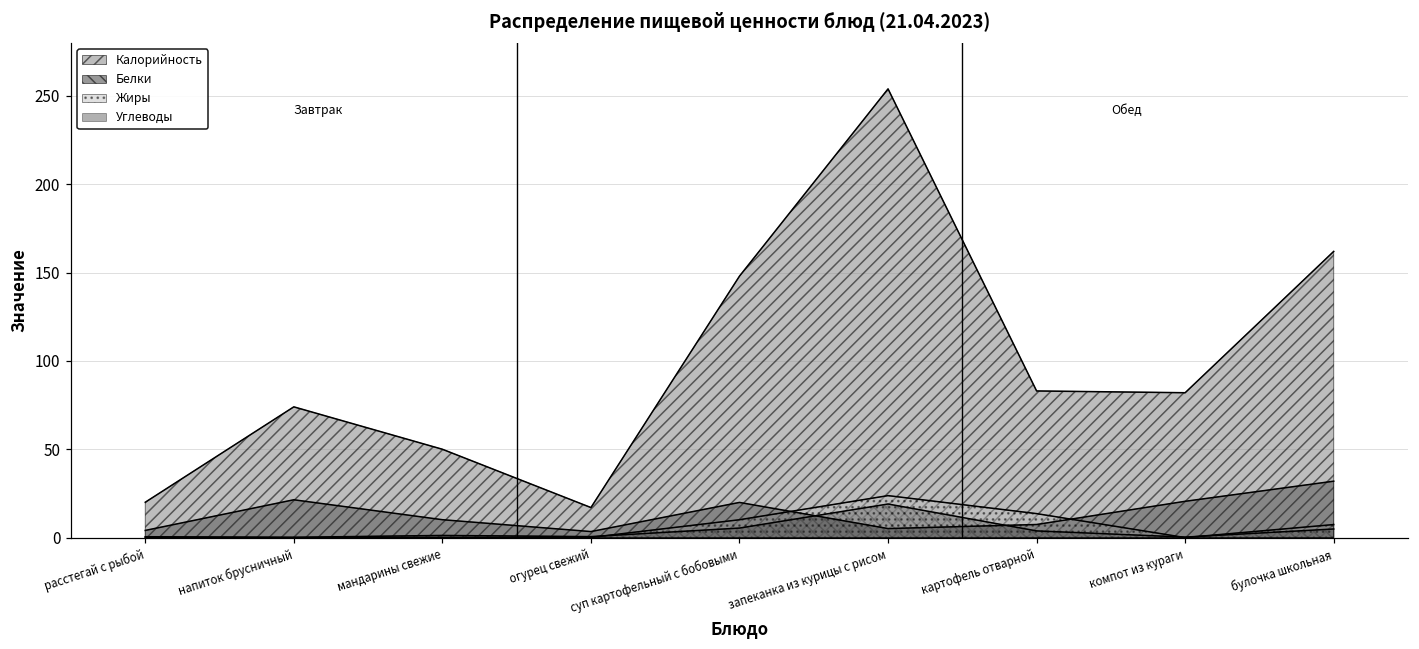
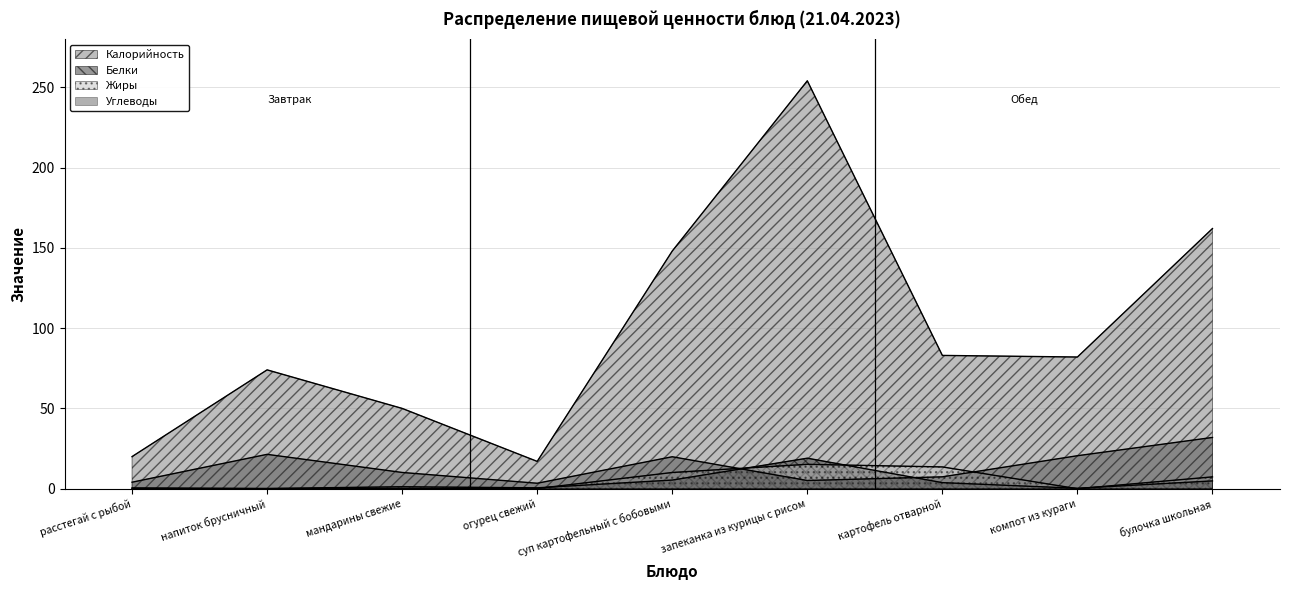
  {
    "Жиры": {
      "суп картофельный с бобовыми": 10,
-     "запеканка из курицы с рисом": 24,
+     "запеканка из курицы с рисом": 15,
      "картофель отварной": 14,
      "булочка школьная": 7
    }
  }
